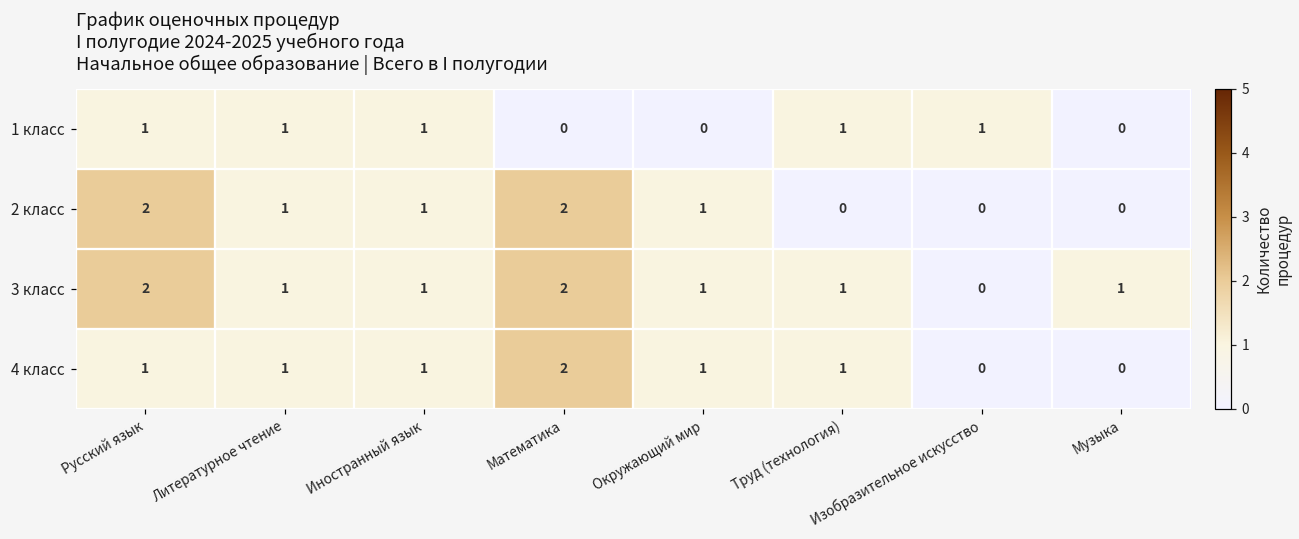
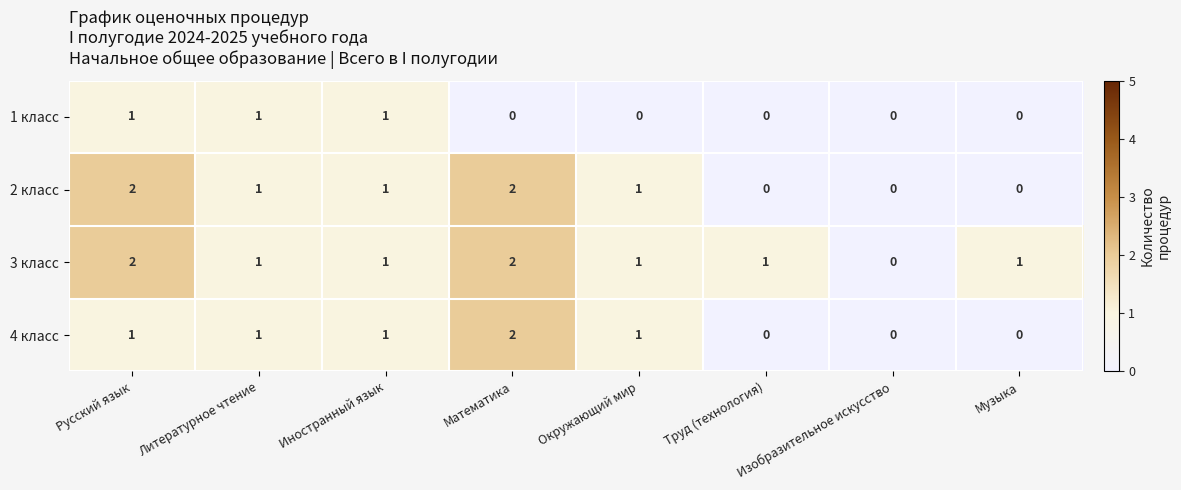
  {
    "1 класс": {
      "Русский язык": 1,
      "Литературное чтение": 1,
      "Иностранный язык": 1,
      "Математика": 0,
      "Окружающий мир": 0,
-     "Труд (технология)": 1,
-     "Изобразительное искусство": 1,
+     "Труд (технология)": 0,
+     "Изобразительное искусство": 0,
      "Музыка": 0
    },
    "2 класс": {
      "Русский язык": 2,
      "Литературное чтение": 1,
      "Иностранный язык": 1,
      "Математика": 2,
      "Окружающий мир": 1,
      "Труд (технология)": 0,
      "Изобразительное искусство": 0,
      "Музыка": 0
    },
    "3 класс": {
      "Русский язык": 2,
      "Литературное чтение": 1,
      "Иностранный язык": 1,
      "Математика": 2,
      "Окружающий мир": 1,
      "Труд (технология)": 1,
      "Изобразительное искусство": 0,
      "Музыка": 1
    },
    "4 класс": {
      "Русский язык": 1,
      "Литературное чтение": 1,
      "Иностранный язык": 1,
      "Математика": 2,
      "Окружающий мир": 1,
-     "Труд (технология)": 1,
+     "Труд (технология)": 0,
      "Изобразительное искусство": 0,
      "Музыка": 0
    }
  }
